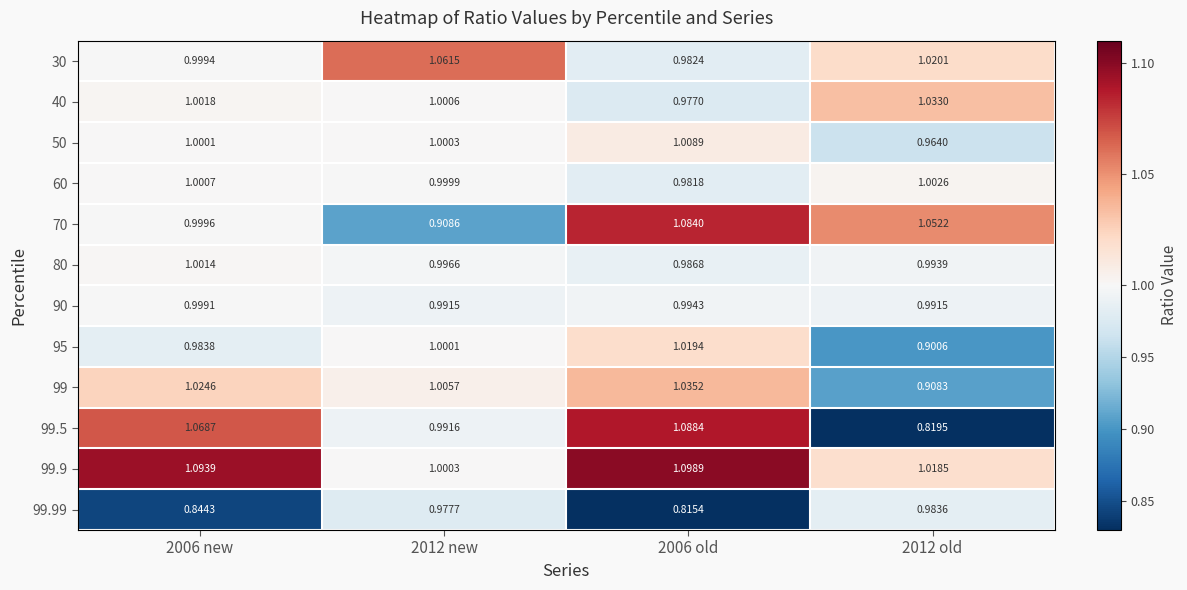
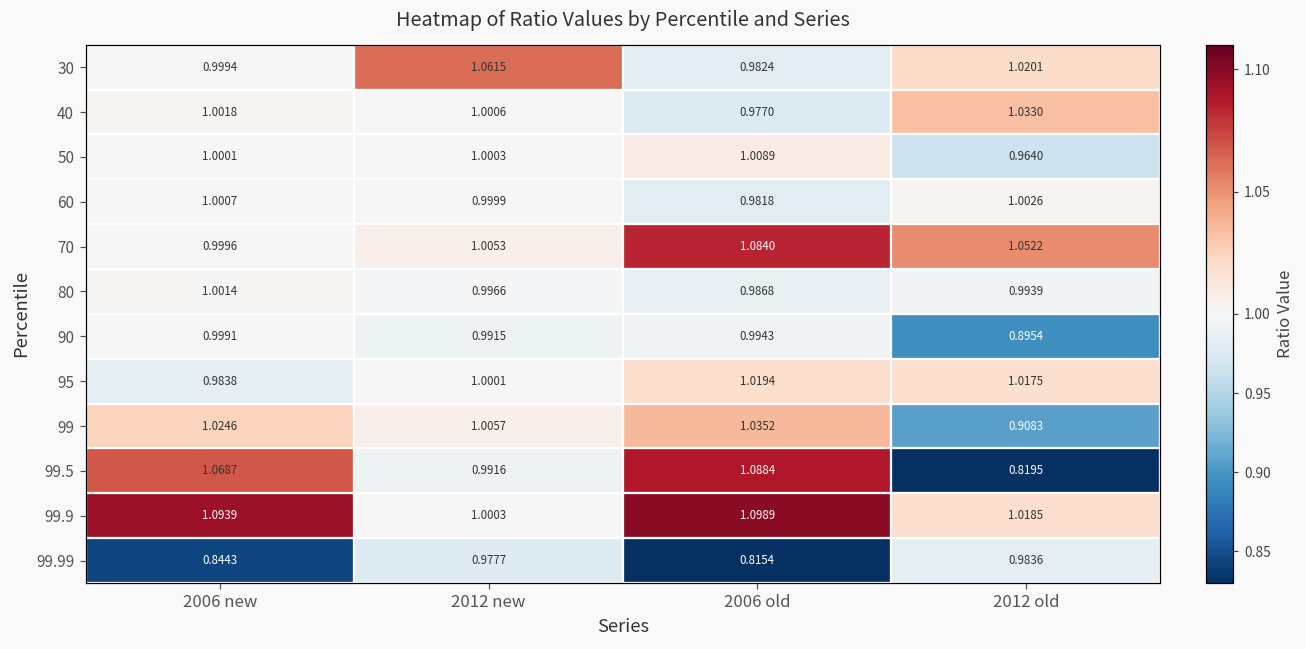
  {
    "30": {
      "2006 new": 0.9994,
      "2012 new": 1.0615,
      "2006 old": 0.9824,
      "2012 old": 1.0201
    },
    "40": {
      "2006 new": 1.0018,
      "2012 new": 1.0006,
      "2006 old": 0.9770,
      "2012 old": 1.0330
    },
    "50": {
      "2006 new": 1.0001,
      "2012 new": 1.0003,
      "2006 old": 1.0089,
      "2012 old": 0.9640
    },
    "60": {
      "2006 new": 1.0007,
      "2012 new": 0.9999,
      "2006 old": 0.9818,
      "2012 old": 1.0026
    },
    "70": {
      "2006 new": 0.9996,
-     "2012 new": 0.9086,
+     "2012 new": 1.0053,
      "2006 old": 1.0840,
      "2012 old": 1.0522
    },
    "80": {
      "2006 new": 1.0014,
      "2012 new": 0.9966,
      "2006 old": 0.9868,
      "2012 old": 0.9939
    },
    "90": {
      "2006 new": 0.9991,
      "2012 new": 0.9915,
      "2006 old": 0.9943,
-     "2012 old": 0.9915
+     "2012 old": 0.8954
    },
    "95": {
      "2006 new": 0.9838,
      "2012 new": 1.0001,
      "2006 old": 1.0194,
-     "2012 old": 0.9006
+     "2012 old": 1.0175
    },
    "99": {
      "2006 new": 1.0246,
      "2012 new": 1.0057,
      "2006 old": 1.0352,
      "2012 old": 0.9083
    },
    "99.5": {
      "2006 new": 1.0687,
      "2012 new": 0.9916,
      "2006 old": 1.0884,
      "2012 old": 0.8195
    },
    "99.9": {
      "2006 new": 1.0939,
      "2012 new": 1.0003,
      "2006 old": 1.0989,
      "2012 old": 1.0185
    },
    "99.99": {
      "2006 new": 0.8443,
      "2012 new": 0.9777,
      "2006 old": 0.8154,
      "2012 old": 0.9836
    }
  }
